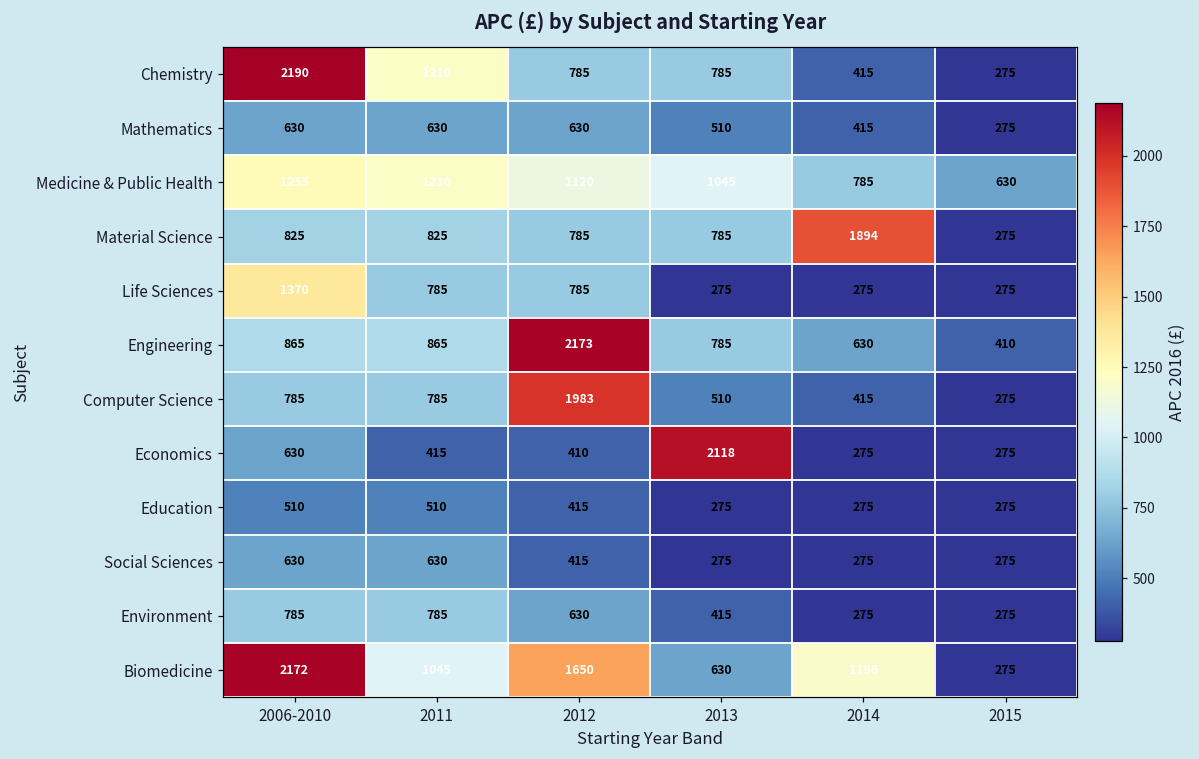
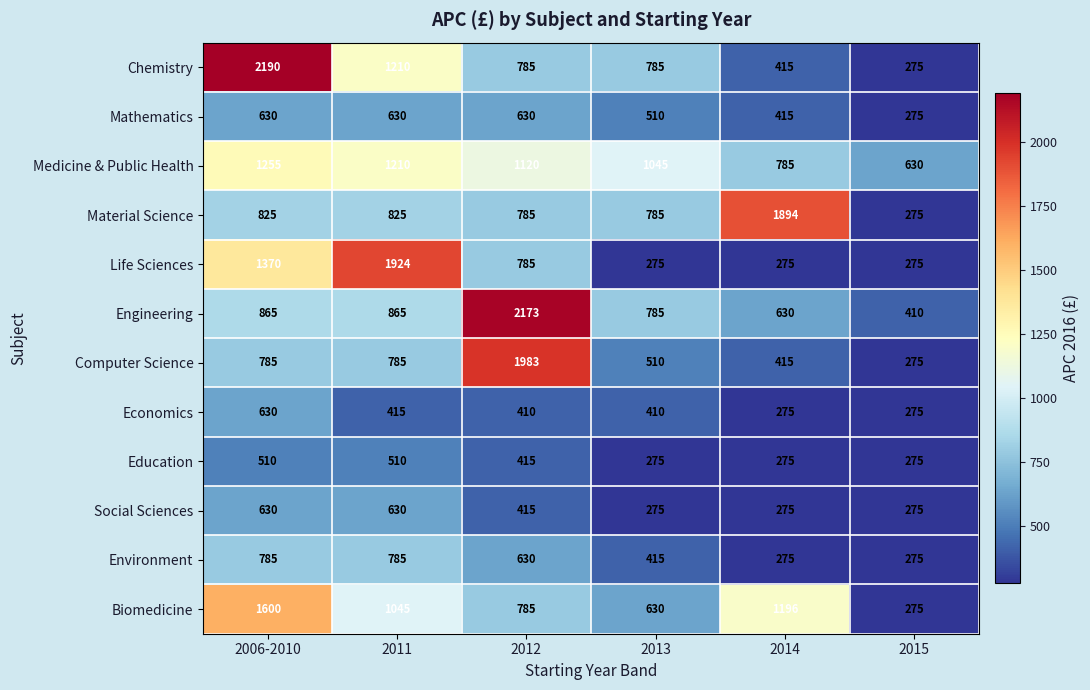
  {
    "Chemistry": {
      "2006-2010": 2190,
      "2011": 1210,
      "2012": 785,
      "2013": 785,
      "2014": 415,
      "2015": 275
    },
    "Mathematics": {
      "2006-2010": 630,
      "2011": 630,
      "2012": 630,
      "2013": 510,
      "2014": 415,
      "2015": 275
    },
    "Medicine & Public Health": {
      "2006-2010": 1255,
      "2011": 1210,
      "2014": 785,
      "2015": 630
    },
    "Material Science": {
      "2006-2010": 825,
      "2011": 825,
      "2012": 785,
      "2013": 785,
      "2014": 1894,
      "2015": 275
    },
    "Life Sciences": {
      "2006-2010": 1370,
-     "2011": 785,
+     "2011": 1924,
      "2012": 785,
      "2013": 275,
      "2014": 275,
      "2015": 275
    },
    "Engineering": {
      "2006-2010": 865,
      "2011": 865,
      "2012": 2173,
      "2013": 785,
      "2014": 630,
      "2015": 410
    },
    "Computer Science": {
      "2006-2010": 785,
      "2011": 785,
      "2012": 1983,
      "2013": 510,
      "2014": 415,
      "2015": 275
    },
    "Economics": {
      "2006-2010": 630,
      "2011": 415,
      "2012": 410,
-     "2013": 2118,
+     "2013": 410,
      "2014": 275,
      "2015": 275
    },
    "Education": {
      "2006-2010": 510,
      "2011": 510,
      "2012": 415,
      "2013": 275,
      "2014": 275,
      "2015": 275
    },
    "Social Sciences": {
      "2006-2010": 630,
      "2011": 630,
      "2012": 415,
      "2013": 275,
      "2014": 275,
      "2015": 275
    },
    "Environment": {
      "2006-2010": 785,
      "2011": 785,
      "2012": 630,
      "2013": 415,
      "2014": 275,
      "2015": 275
    },
    "Biomedicine": {
-     "2006-2010": 2172,
-     "2012": 1650,
+     "2006-2010": 1600,
+     "2012": 785,
      "2013": 630,
      "2014": 1196,
      "2015": 275
    }
  }
